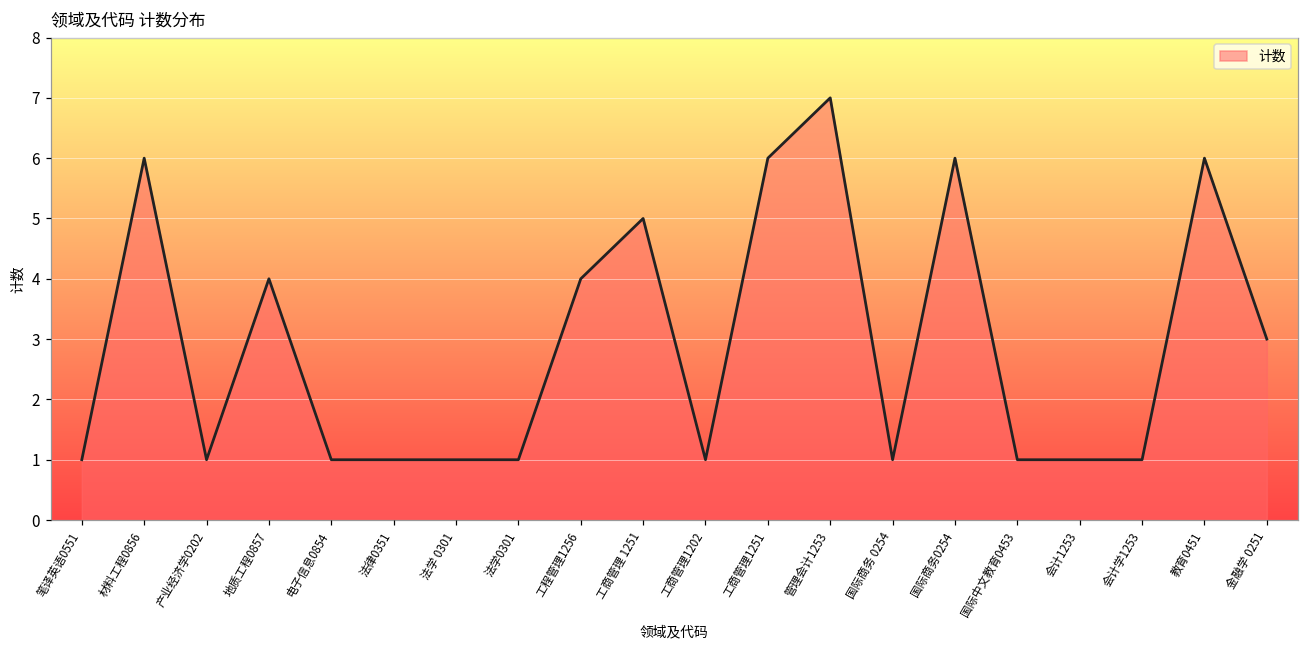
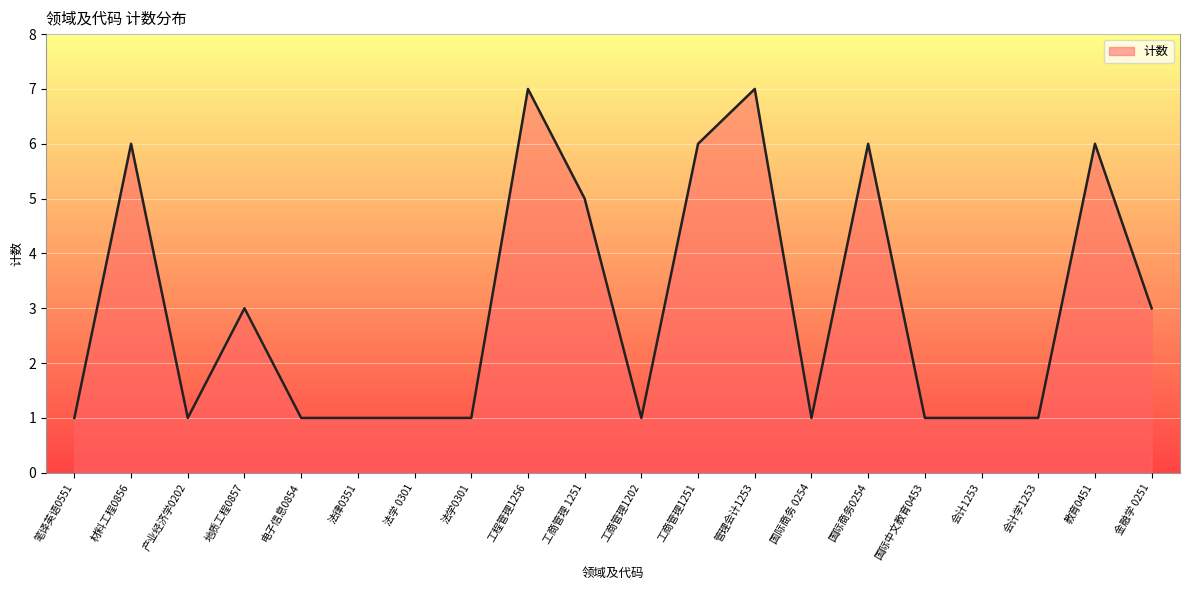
  {
    "笔译英语0551": 1,
    "材料工程0856": 6,
    "产业经济学0202": 1,
-   "地质工程0857": 4,
+   "地质工程0857": 3,
    "电子信息0854": 1,
    "法律0351": 1,
    "法学 0301": 1,
    "法学0301": 1,
-   "工程管理1256": 4,
+   "工程管理1256": 7,
    "工商管理 1251": 5,
    "工商管理1202": 1,
    "工商管理1251": 6,
    "管理会计1253": 7,
    "国际商务 0254": 1,
    "国际商务0254": 6,
    "国际中文教育0453": 1,
    "会计1253": 1,
    "会计学1253": 1,
    "教育0451": 6,
    "金融学 0251": 3
  }
